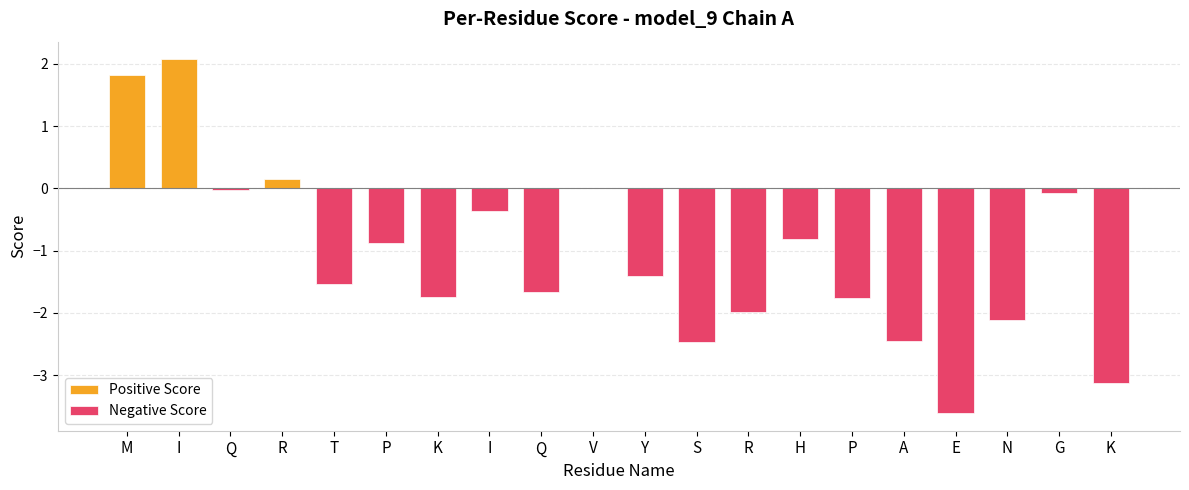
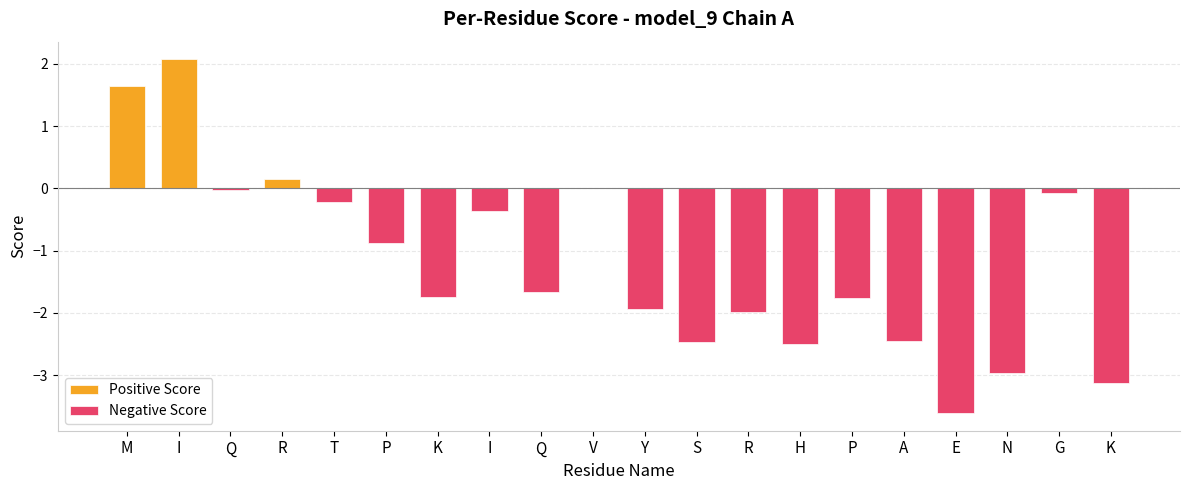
  {
    "Positive Score": {
-     "M": 1.8,
+     "M": 1.6,
      "I": 2.1,
      "R": 0.2,
      "V": 0.0
    },
    "Negative Score": {
-     "T": -1.5,
+     "T": -0.2,
      "I": -0.4,
-     "Y": -1.4,
+     "Y": -1.9,
      "S": -2.5,
      "R": -2.0,
-     "H": -0.8,
+     "H": -2.5,
      "A": -2.4,
      "E": -3.6,
-     "N": -2.1,
+     "N": -3.0,
      "G": -0.1
    }
  }
